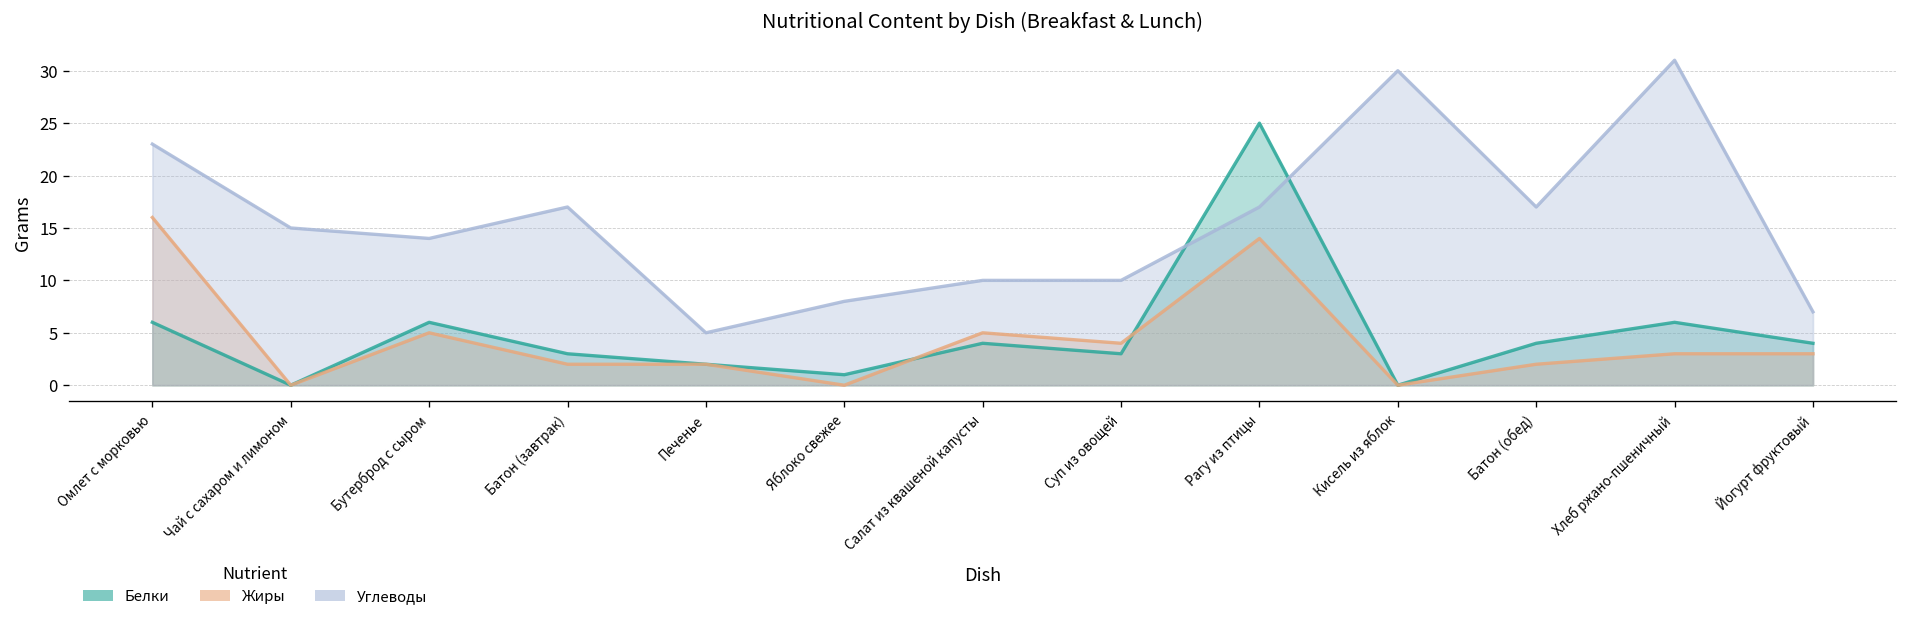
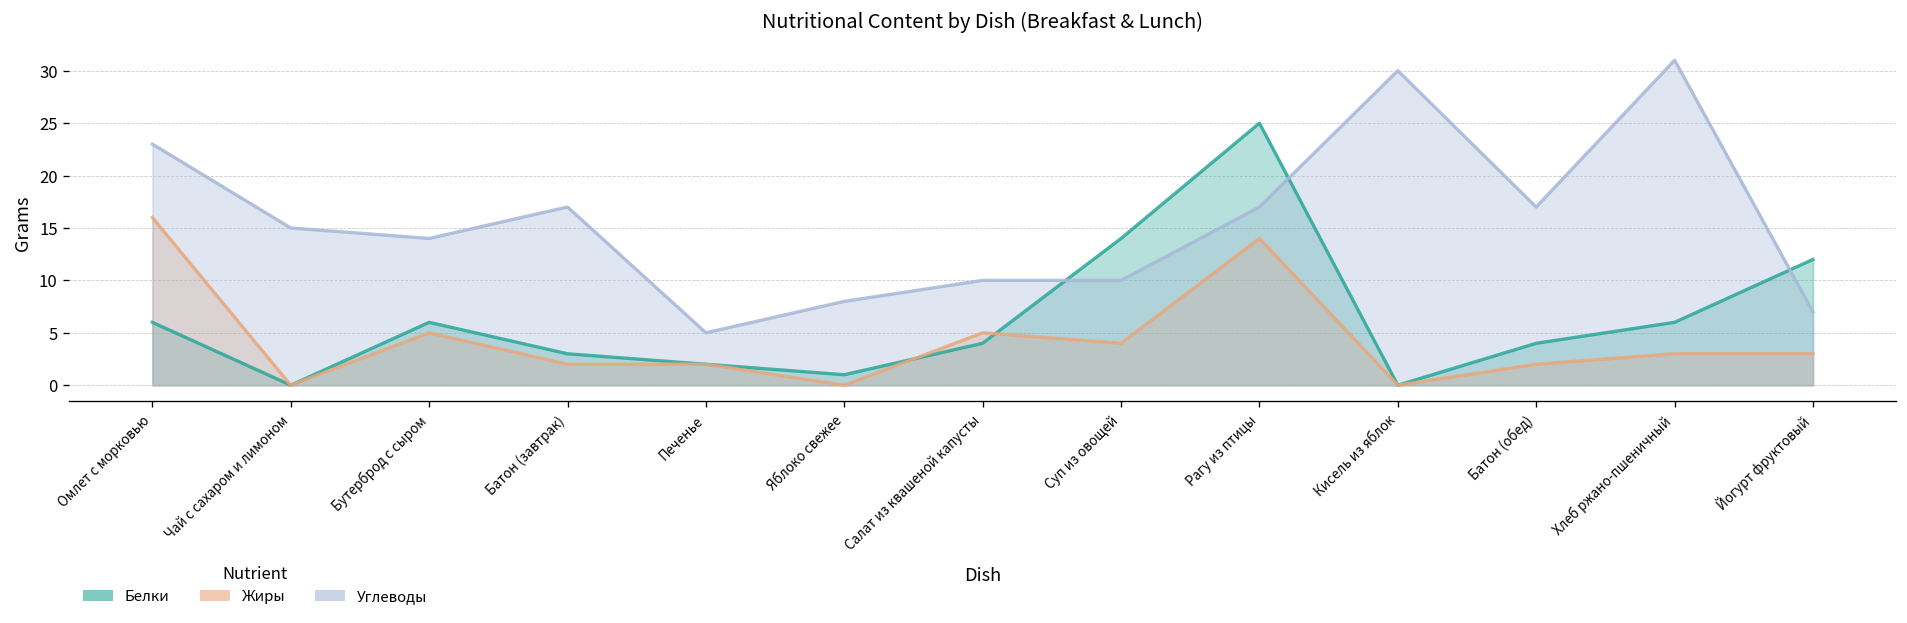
  {
    "Белки": {
      "Омлет с морковью": 6,
      "Бутерброд с сыром": 6,
      "Батон (завтрак)": 3,
      "Яблоко свежее": 1,
      "Салат из квашеной капусты": 4,
-     "Суп из овощей": 3,
+     "Суп из овощей": 14,
      "Рагу из птицы": 25,
      "Батон (обед)": 4,
      "Хлеб ржано-пшеничный": 6,
-     "Йогурт фруктовый": 4
+     "Йогурт фруктовый": 12
    }
  }
